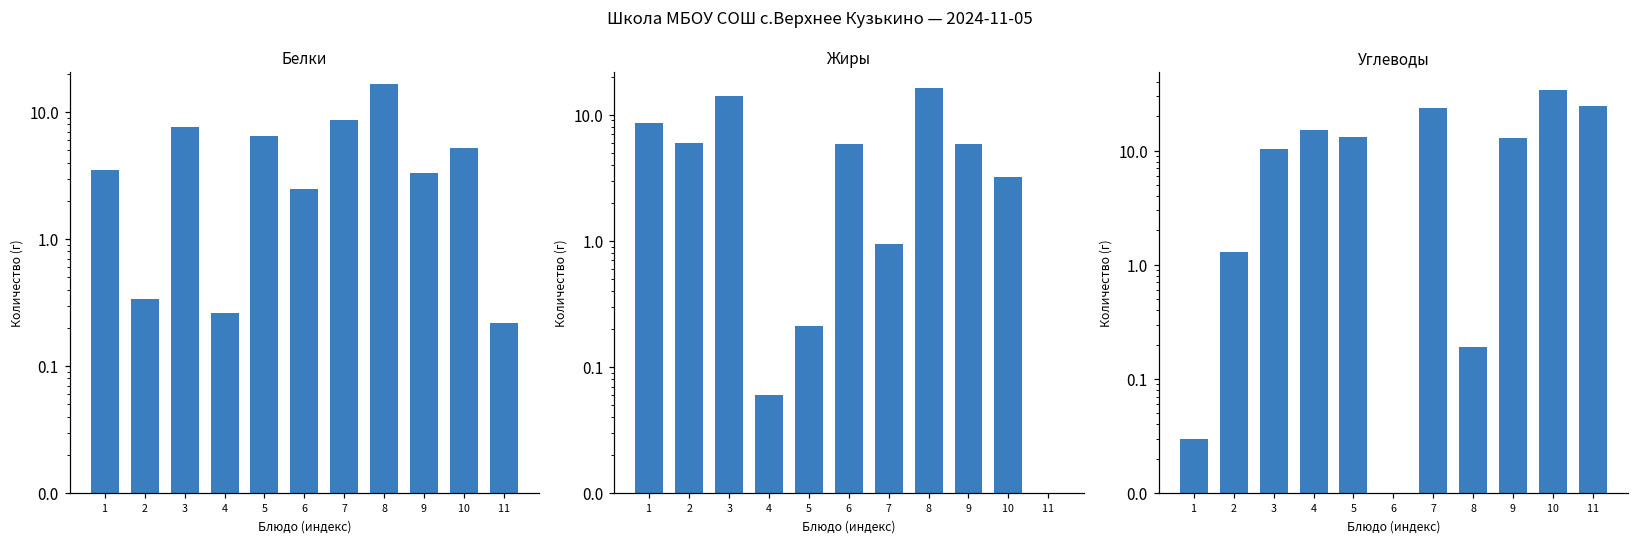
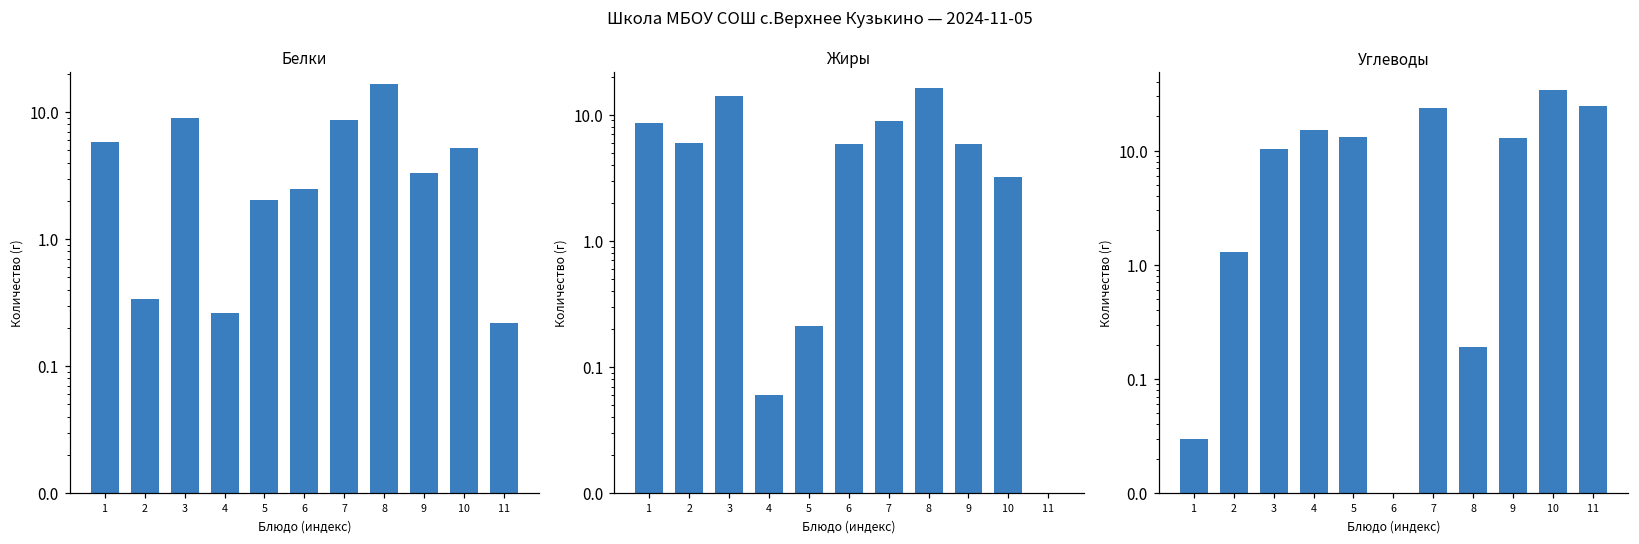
  {
    "Белки": {
-     "1": 3.5,
+     "1": 6,
      "2": 0.34,
-     "3": 8,
+     "3": 9,
      "4": 0.26,
-     "5": 6,
+     "5": 2.0,
      "6": 2.5,
      "7": 9,
      "8": 17,
      "9": 3.3,
      "10": 5,
      "11": 0.22
    },
    "Жиры": {
      "1": 9,
      "2": 6,
      "3": 14,
      "4": 0.06,
      "5": 0.21,
      "6": 6,
-     "7": 1.0,
+     "7": 9,
      "8": 16,
      "9": 6,
      "10": 3.2
    },
    "Углеводы": {
      "1": 0.030,
      "2": 1.3,
      "3": 10,
      "4": 15,
      "5": 13,
      "7": 24,
      "8": 0.19,
      "9": 13,
      "10": 34,
      "11": 24
    }
  }
